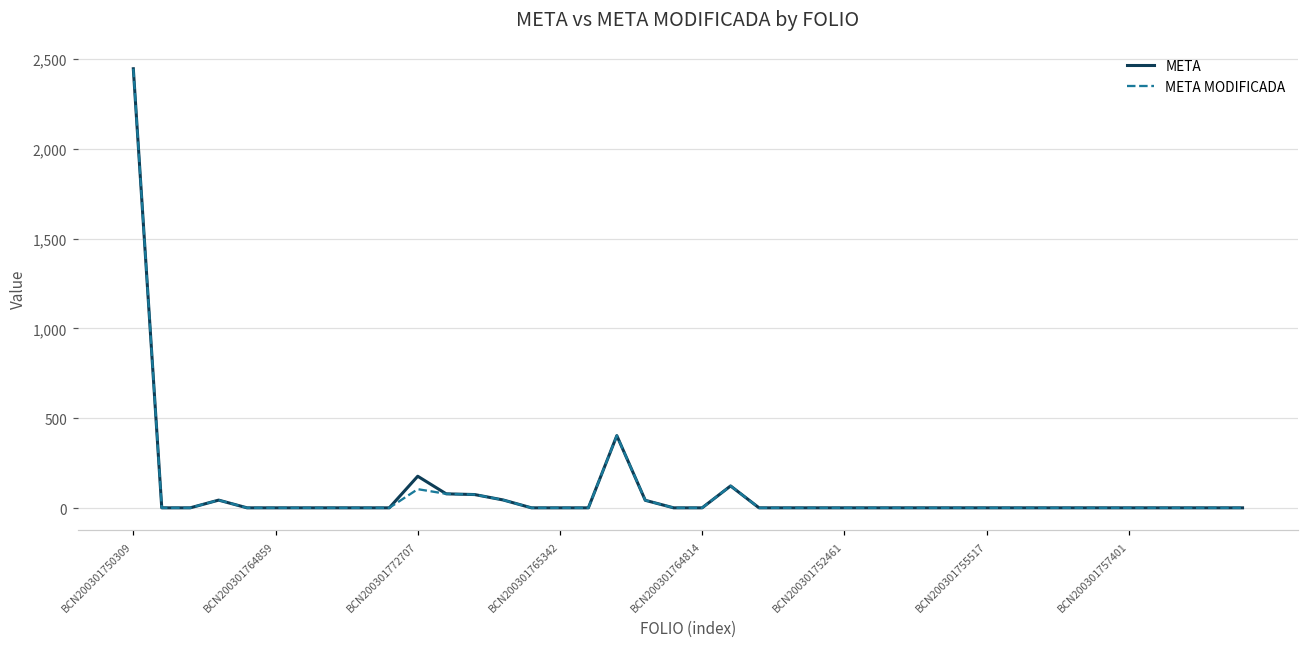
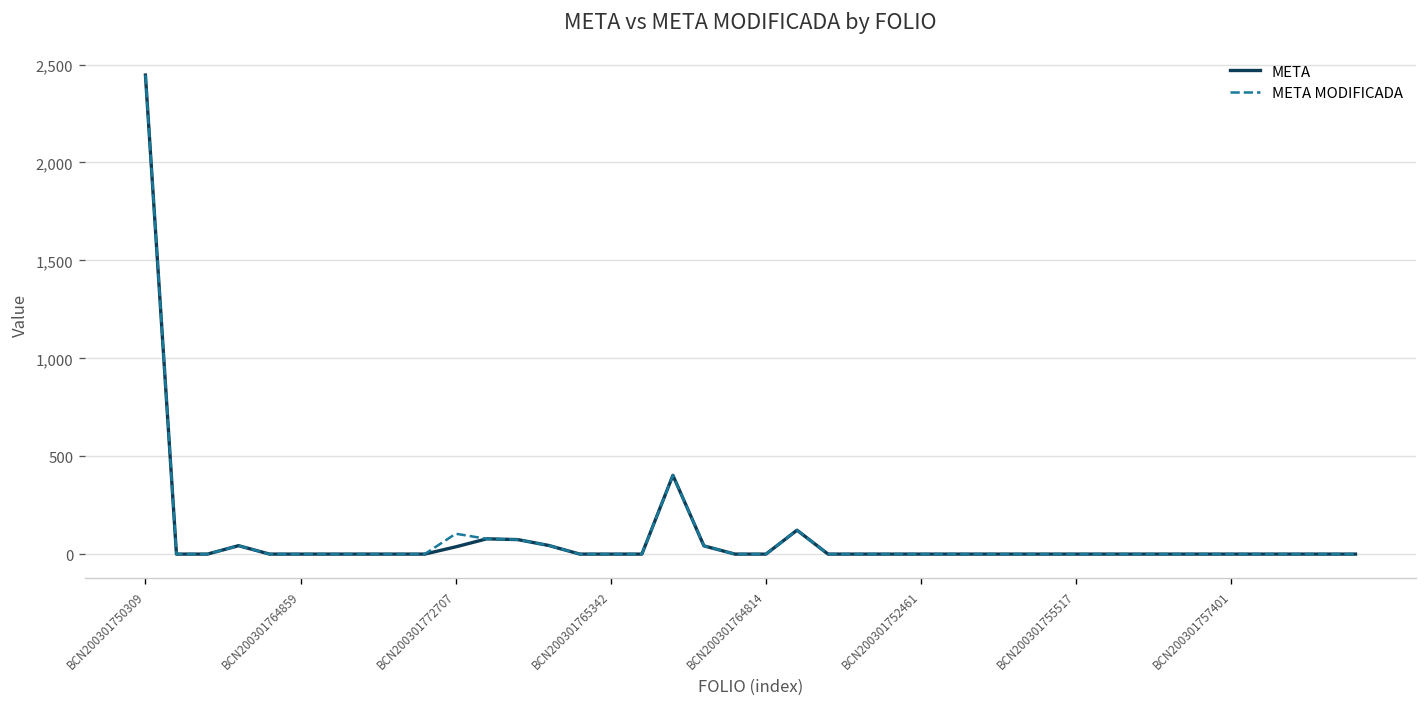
  {
    "META": {
-     "BCN200301772707": 180
+     "BCN200301772707": 40
    },
    "META MODIFICADA": {
      "BCN200301772707": 110
    }
  }
